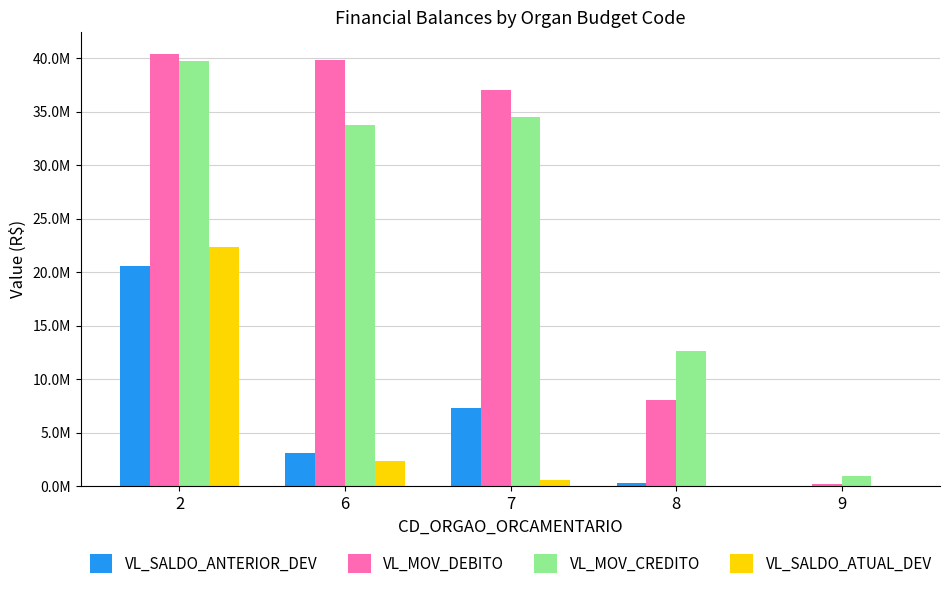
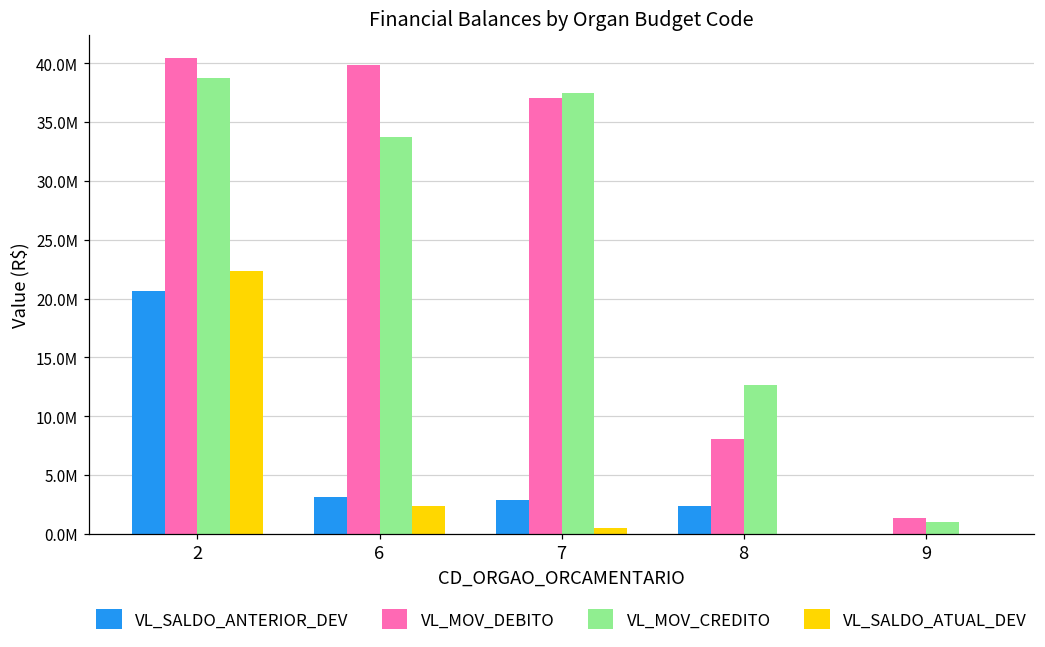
  {
    "VL_SALDO_ANTERIOR_DEV": {
      "2": 20600000,
      "6": 3100000,
-     "7": 7300000,
-     "8": 300000
+     "7": 2900000,
+     "8": 2400000
    },
    "VL_MOV_DEBITO": {
      "2": 40400000,
      "6": 39900000,
      "7": 37000000,
      "8": 8100000,
-     "9": 200000
+     "9": 1300000
    },
    "VL_MOV_CREDITO": {
-     "2": 39700000,
+     "2": 38700000,
      "6": 33800000,
-     "7": 34500000,
+     "7": 37500000,
      "8": 12600000,
      "9": 1000000
    },
    "VL_SALDO_ATUAL_DEV": {
      "2": 22300000,
      "6": 2400000,
      "7": 500000
    }
  }
